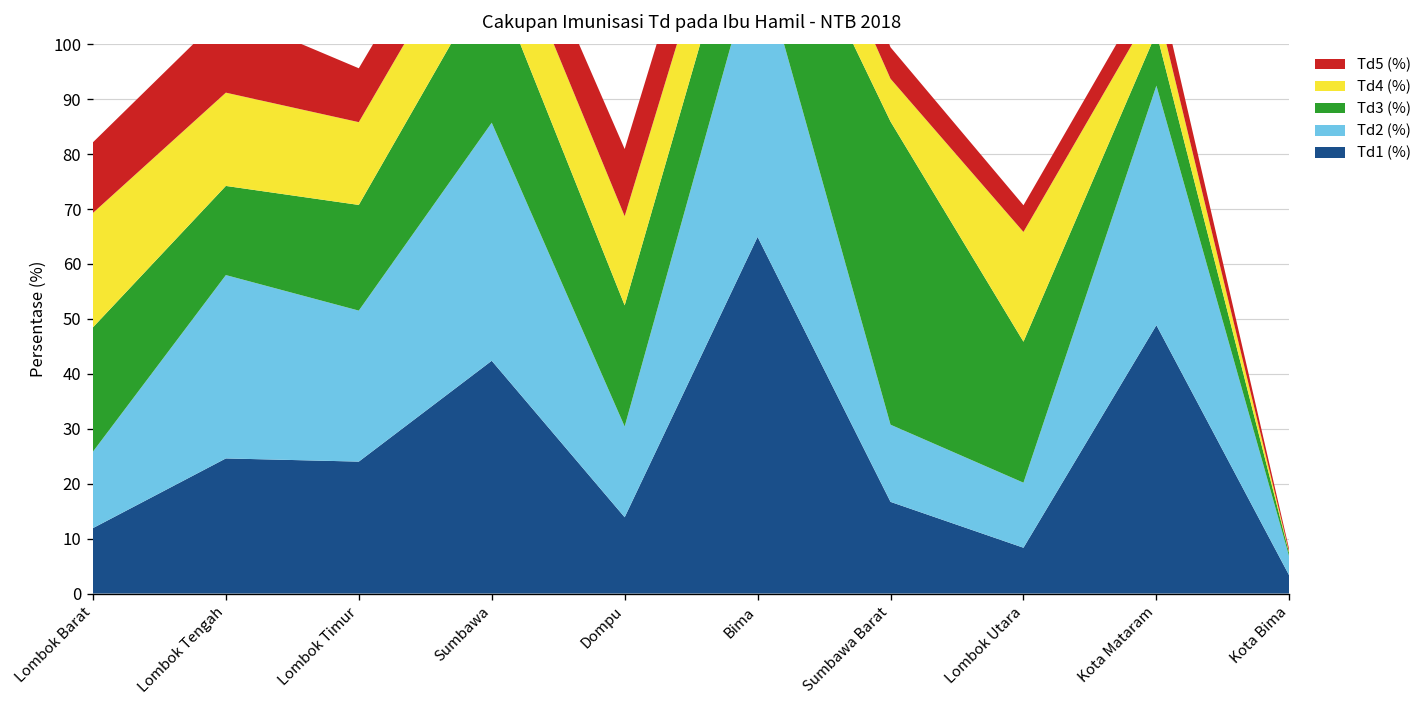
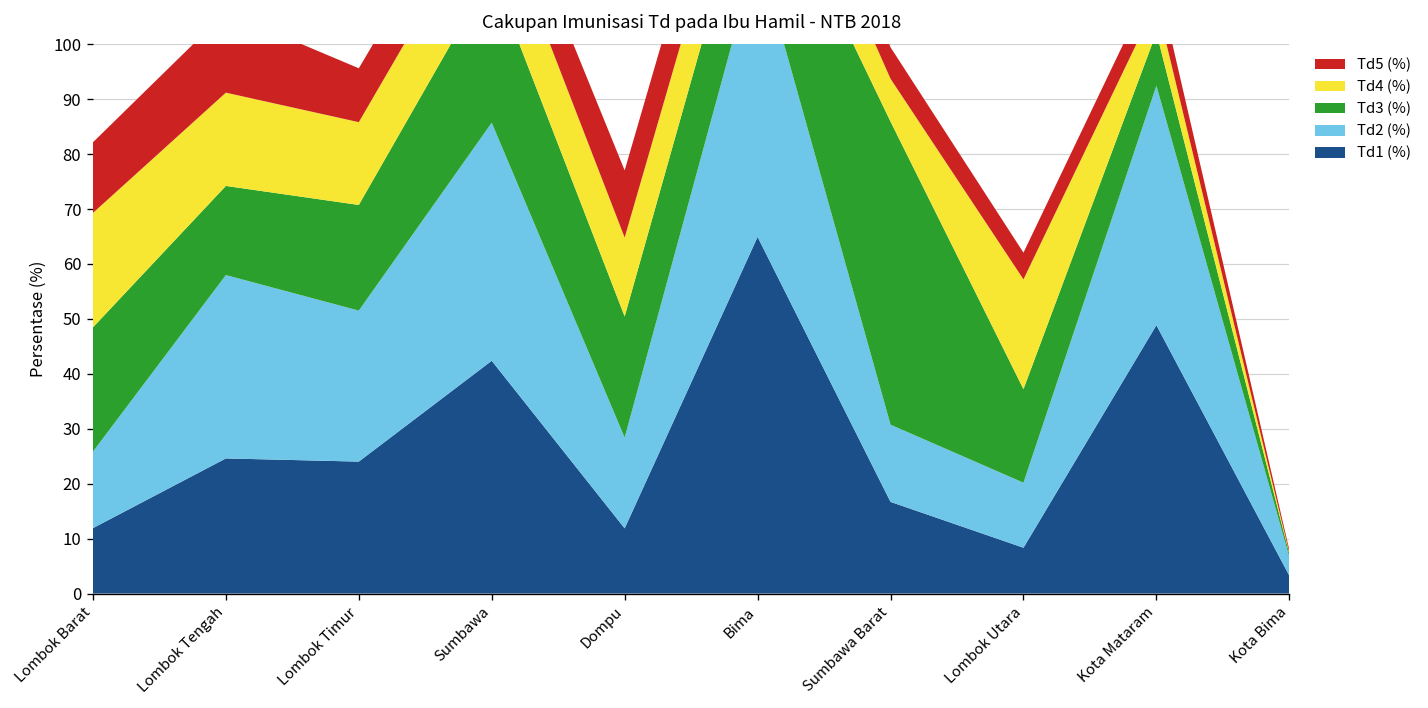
  {
    "Td1 (%)": {
-     "Dompu": 14
+     "Dompu": 12
    },
    "Td3 (%)": {
-     "Lombok Utara": 26
+     "Lombok Utara": 17
    },
    "Td4 (%)": {
-     "Dompu": 16
+     "Dompu": 14
    },
    "Td5 (%)": {
      "Lombok Barat": 13,
      "Lombok Timur": 10,
      "Dompu": 12,
      "Sumbawa Barat": 6,
      "Lombok Utara": 5
    }
  }
